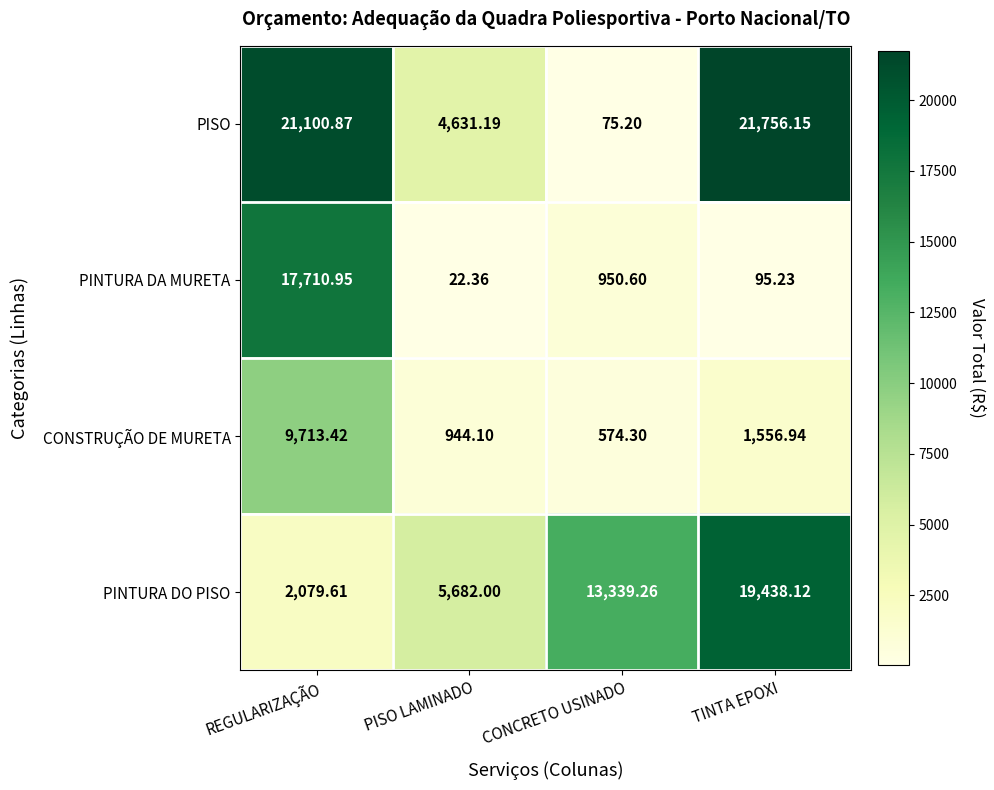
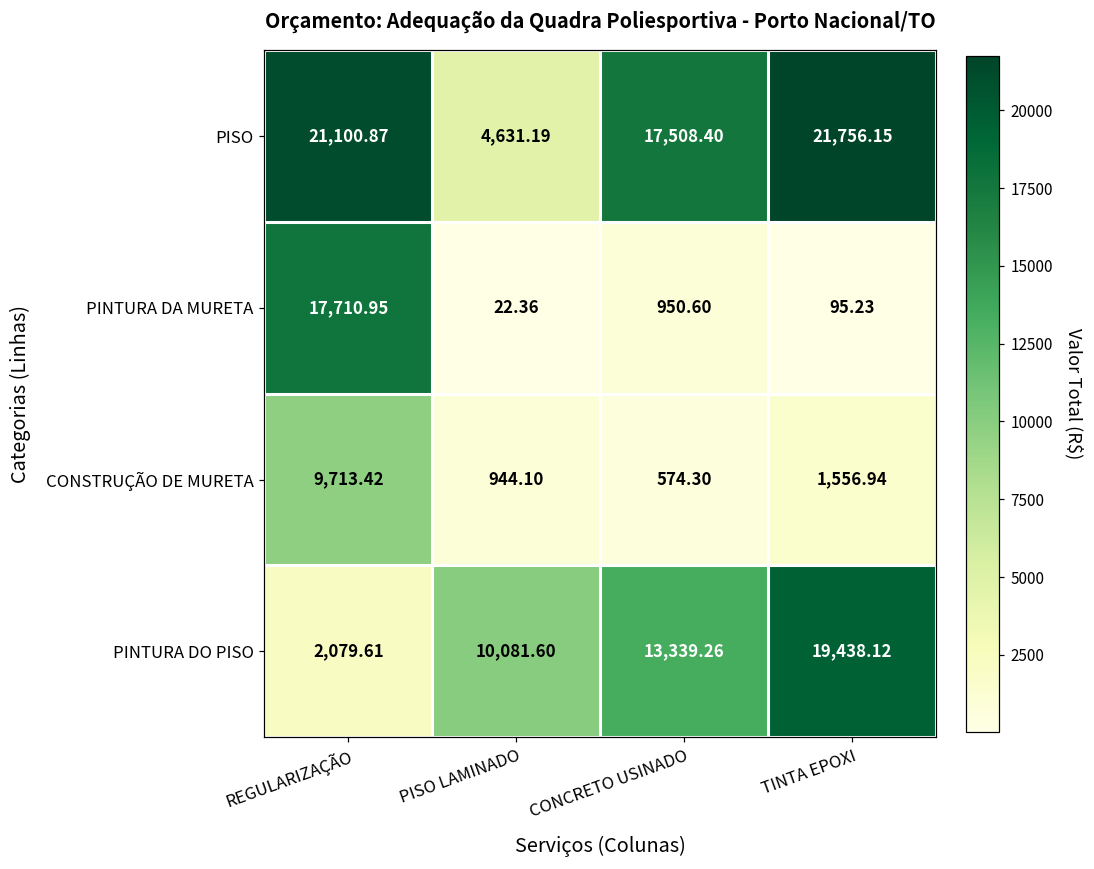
  {
    "PISO": {
      "REGULARIZAÇÃO": "21,100.87",
      "PISO LAMINADO": "4,631.19",
-     "CONCRETO USINADO": "75.20",
+     "CONCRETO USINADO": "17,508.40",
      "TINTA EPOXI": "21,756.15"
    },
    "PINTURA DA MURETA": {
      "REGULARIZAÇÃO": "17,710.95",
      "PISO LAMINADO": "22.36",
      "CONCRETO USINADO": "950.60",
      "TINTA EPOXI": "95.23"
    },
    "CONSTRUÇÃO DE MURETA": {
      "REGULARIZAÇÃO": "9,713.42",
      "PISO LAMINADO": "944.10",
      "CONCRETO USINADO": "574.30",
      "TINTA EPOXI": "1,556.94"
    },
    "PINTURA DO PISO": {
      "REGULARIZAÇÃO": "2,079.61",
-     "PISO LAMINADO": "5,682.00",
+     "PISO LAMINADO": "10,081.60",
      "CONCRETO USINADO": "13,339.26",
      "TINTA EPOXI": "19,438.12"
    }
  }
